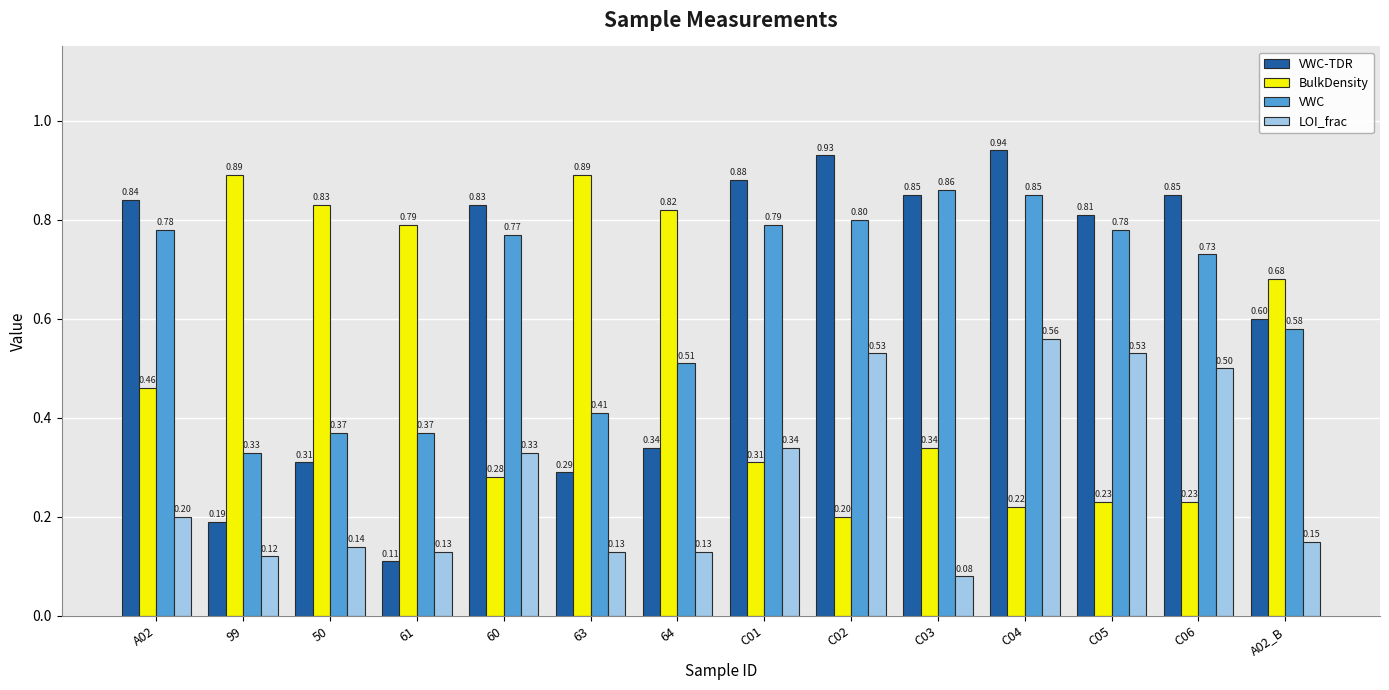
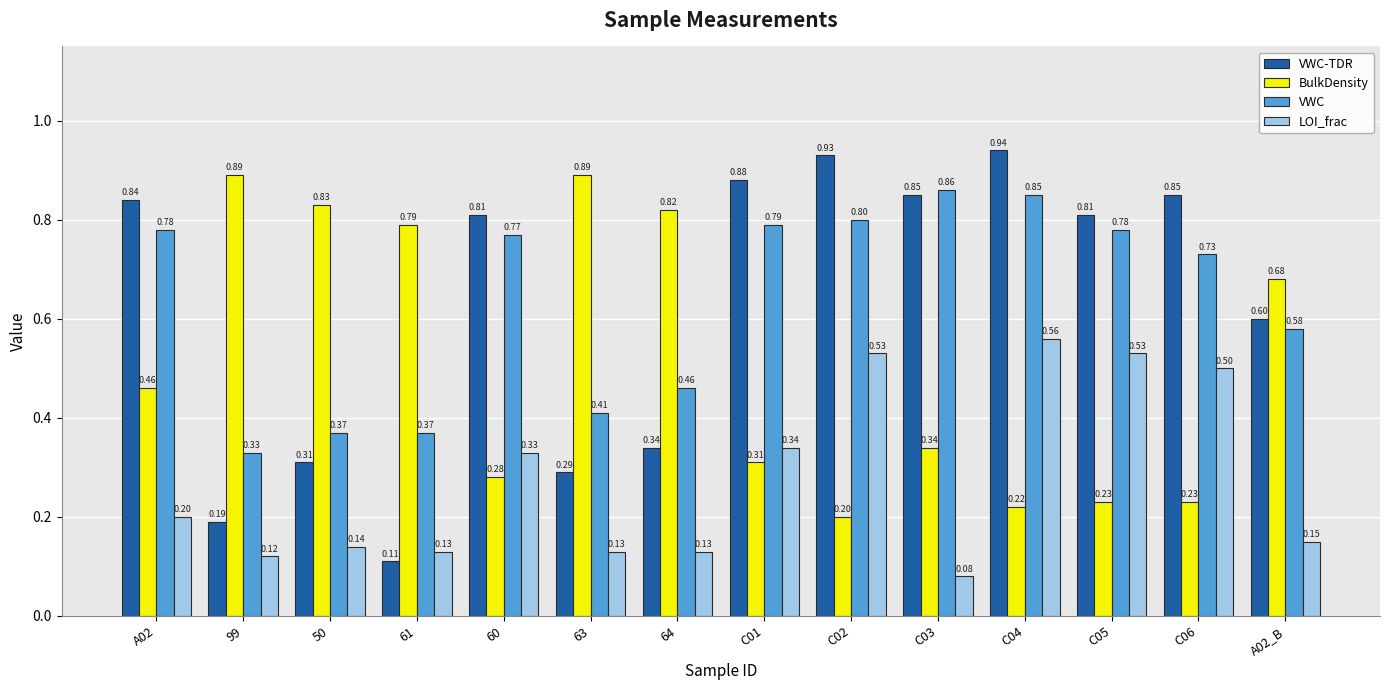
  {
    "VWC-TDR": {
      "A02": 0.84,
      "99": 0.19,
      "50": 0.31,
      "61": 0.11,
-     "60": 0.83,
+     "60": 0.81,
      "63": 0.29,
      "64": 0.34,
      "C01": 0.88,
      "C02": 0.93,
      "C03": 0.85,
      "C04": 0.94,
      "C05": 0.81,
      "C06": 0.85,
      "A02_B": 0.60
    },
    "BulkDensity": {
      "A02": 0.46,
      "99": 0.89,
      "50": 0.83,
      "61": 0.79,
      "60": 0.28,
      "63": 0.89,
      "64": 0.82,
      "C01": 0.31,
      "C02": 0.20,
      "C03": 0.34,
      "C04": 0.22,
      "C05": 0.23,
      "C06": 0.23,
      "A02_B": 0.68
    },
    "VWC": {
      "A02": 0.78,
      "99": 0.33,
      "50": 0.37,
      "61": 0.37,
      "60": 0.77,
      "63": 0.41,
-     "64": 0.51,
+     "64": 0.46,
      "C01": 0.79,
      "C02": 0.80,
      "C03": 0.86,
      "C04": 0.85,
      "C05": 0.78,
      "C06": 0.73,
      "A02_B": 0.58
    },
    "LOI_frac": {
      "A02": 0.20,
      "99": 0.12,
      "50": 0.14,
      "61": 0.13,
      "60": 0.33,
      "63": 0.13,
      "64": 0.13,
      "C01": 0.34,
      "C02": 0.53,
      "C03": 0.08,
      "C04": 0.56,
      "C05": 0.53,
      "C06": 0.50,
      "A02_B": 0.15
    }
  }
